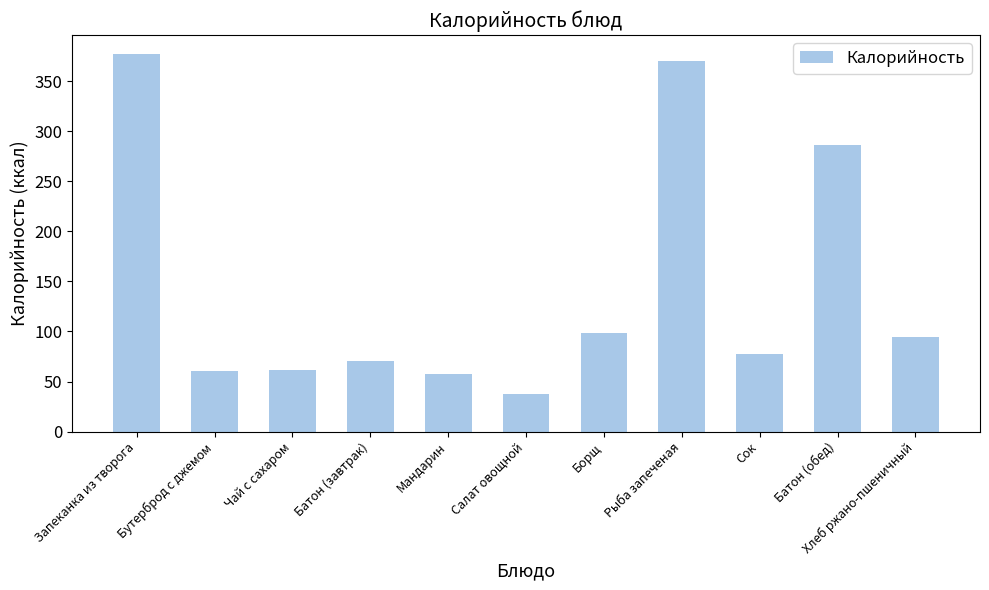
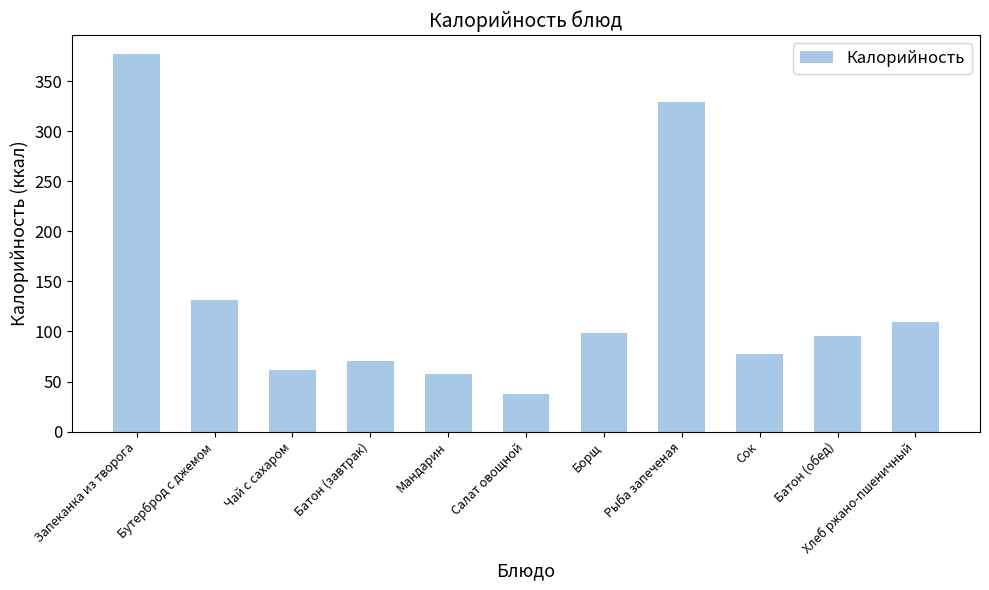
  {
    "Запеканка из творога": 377,
-   "Бутерброд с джемом": 61,
+   "Бутерброд с джемом": 132,
    "Чай с сахаром": 62,
    "Батон (завтрак)": 70,
    "Мандарин": 57,
    "Салат овощной": 38,
    "Борщ": 99,
-   "Рыба запеченая": 371,
+   "Рыба запеченая": 329,
    "Сок": 78,
-   "Батон (обед)": 287,
-   "Хлеб ржано-пшеничный": 95
+   "Батон (обед)": 96,
+   "Хлеб ржано-пшеничный": 110
  }
